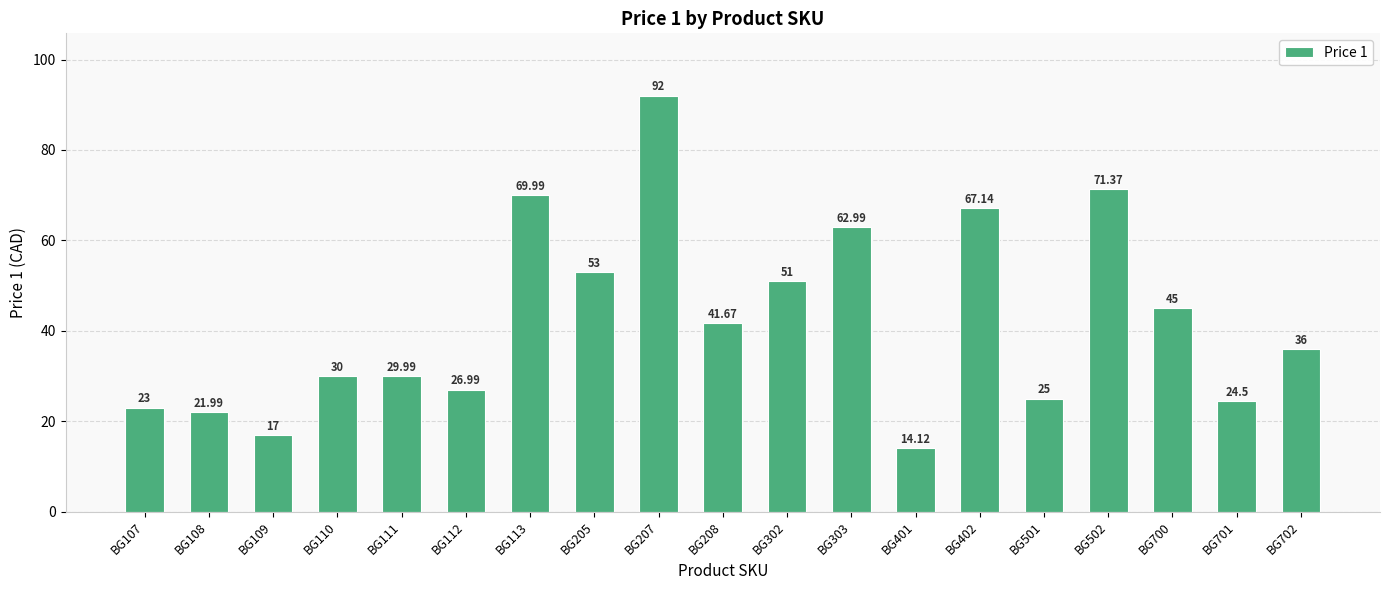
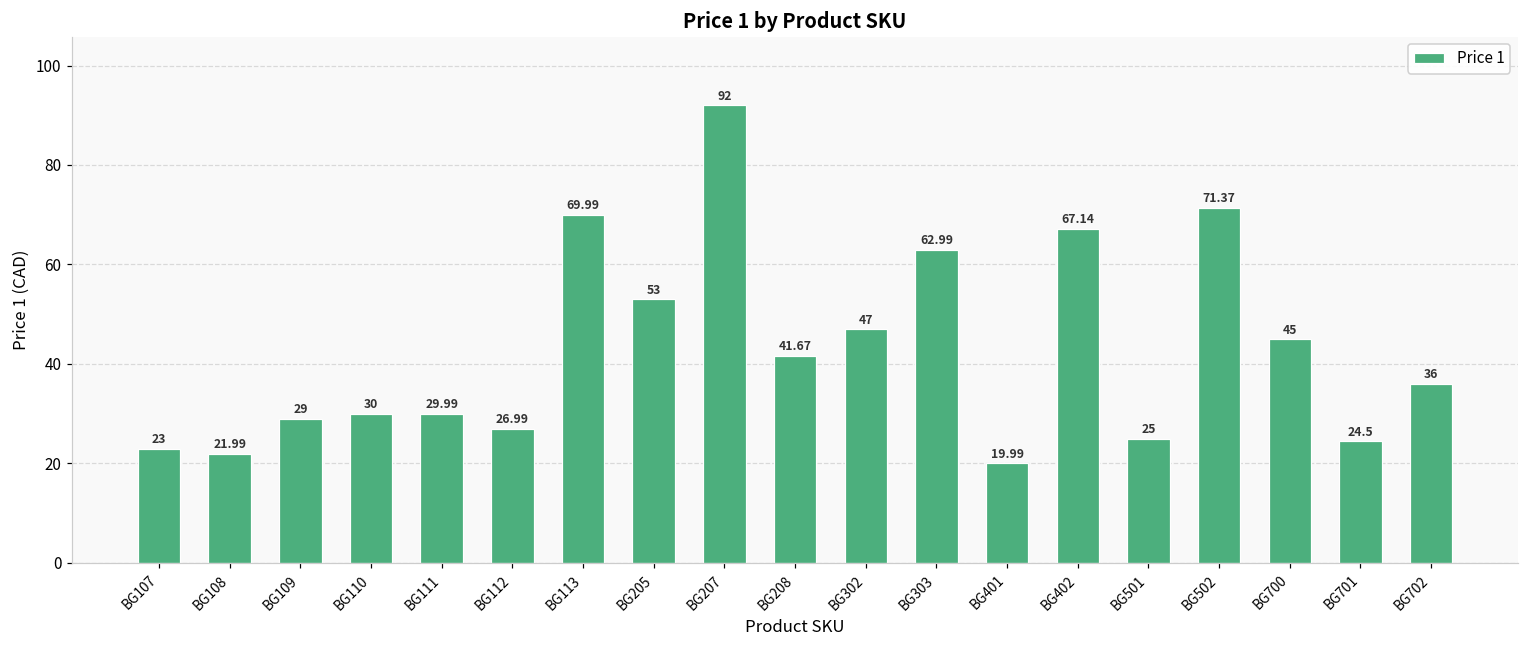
  {
    "BG107": 23,
    "BG108": 21.99,
-   "BG109": 17,
+   "BG109": 29,
    "BG110": 30,
    "BG111": 29.99,
    "BG112": 26.99,
    "BG113": 69.99,
    "BG205": 53,
    "BG207": 92,
    "BG208": 41.67,
-   "BG302": 51,
+   "BG302": 47,
    "BG303": 62.99,
-   "BG401": 14.12,
+   "BG401": 19.99,
    "BG402": 67.14,
    "BG501": 25,
    "BG502": 71.37,
    "BG700": 45,
    "BG701": 24.5,
    "BG702": 36
  }
